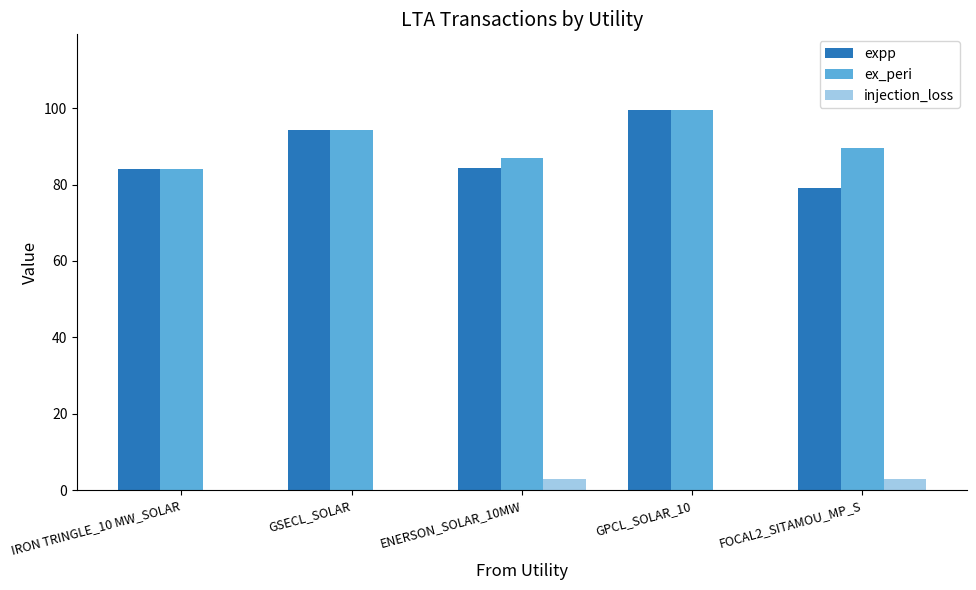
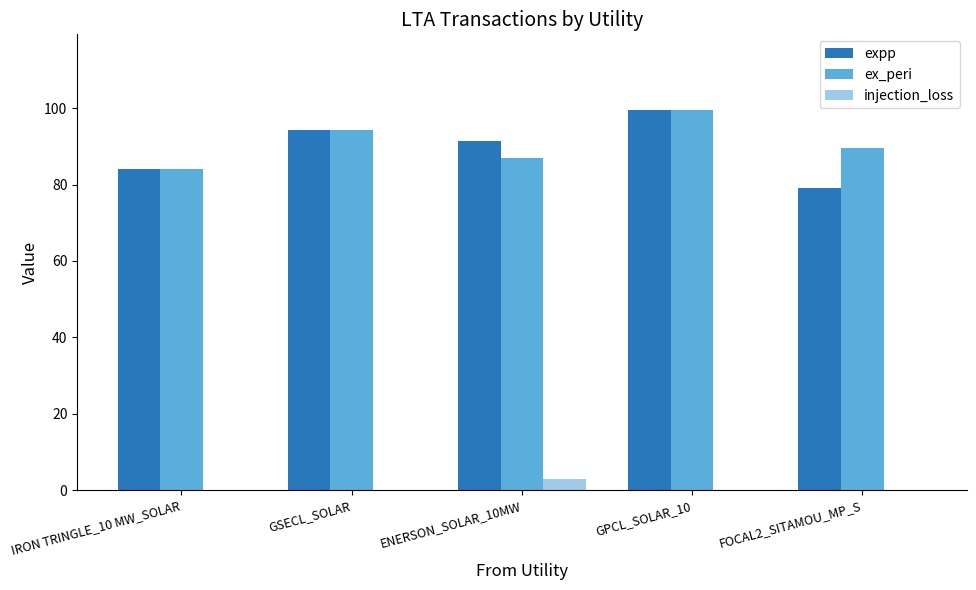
  {
    "expp": {
      "IRON TRINGLE_10 MW_SOLAR": 84,
      "GSECL_SOLAR": 94,
-     "ENERSON_SOLAR_10MW": 84,
+     "ENERSON_SOLAR_10MW": 91,
      "GPCL_SOLAR_10": 99,
      "FOCAL2_SITAMOU_MP_S": 79
    },
    "ex_peri": {
      "IRON TRINGLE_10 MW_SOLAR": 84,
      "GSECL_SOLAR": 94,
      "ENERSON_SOLAR_10MW": 87,
      "GPCL_SOLAR_10": 99,
      "FOCAL2_SITAMOU_MP_S": 90
    },
    "injection_loss": {
      "IRON TRINGLE_10 MW_SOLAR": 0,
      "GSECL_SOLAR": 0,
      "ENERSON_SOLAR_10MW": 3,
      "GPCL_SOLAR_10": 0,
-     "FOCAL2_SITAMOU_MP_S": 3
+     "FOCAL2_SITAMOU_MP_S": 0
    }
  }
